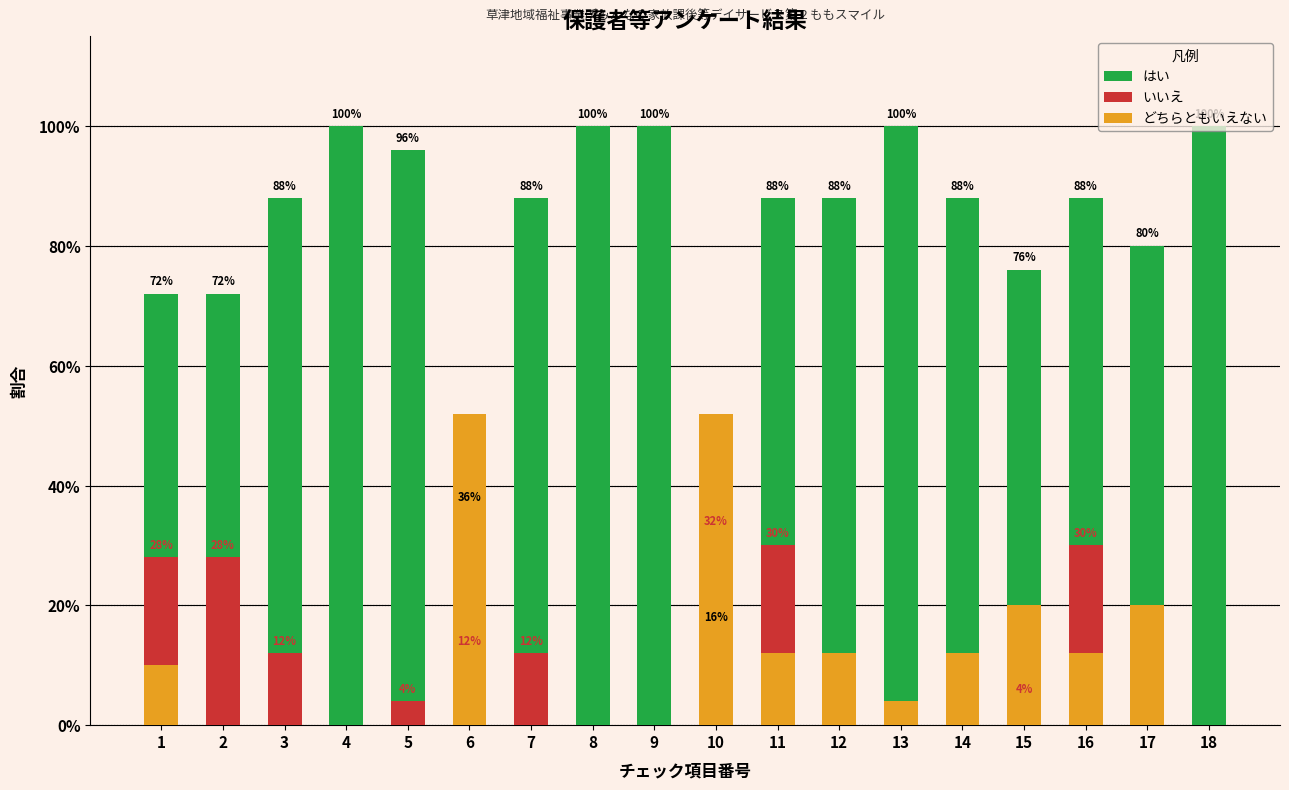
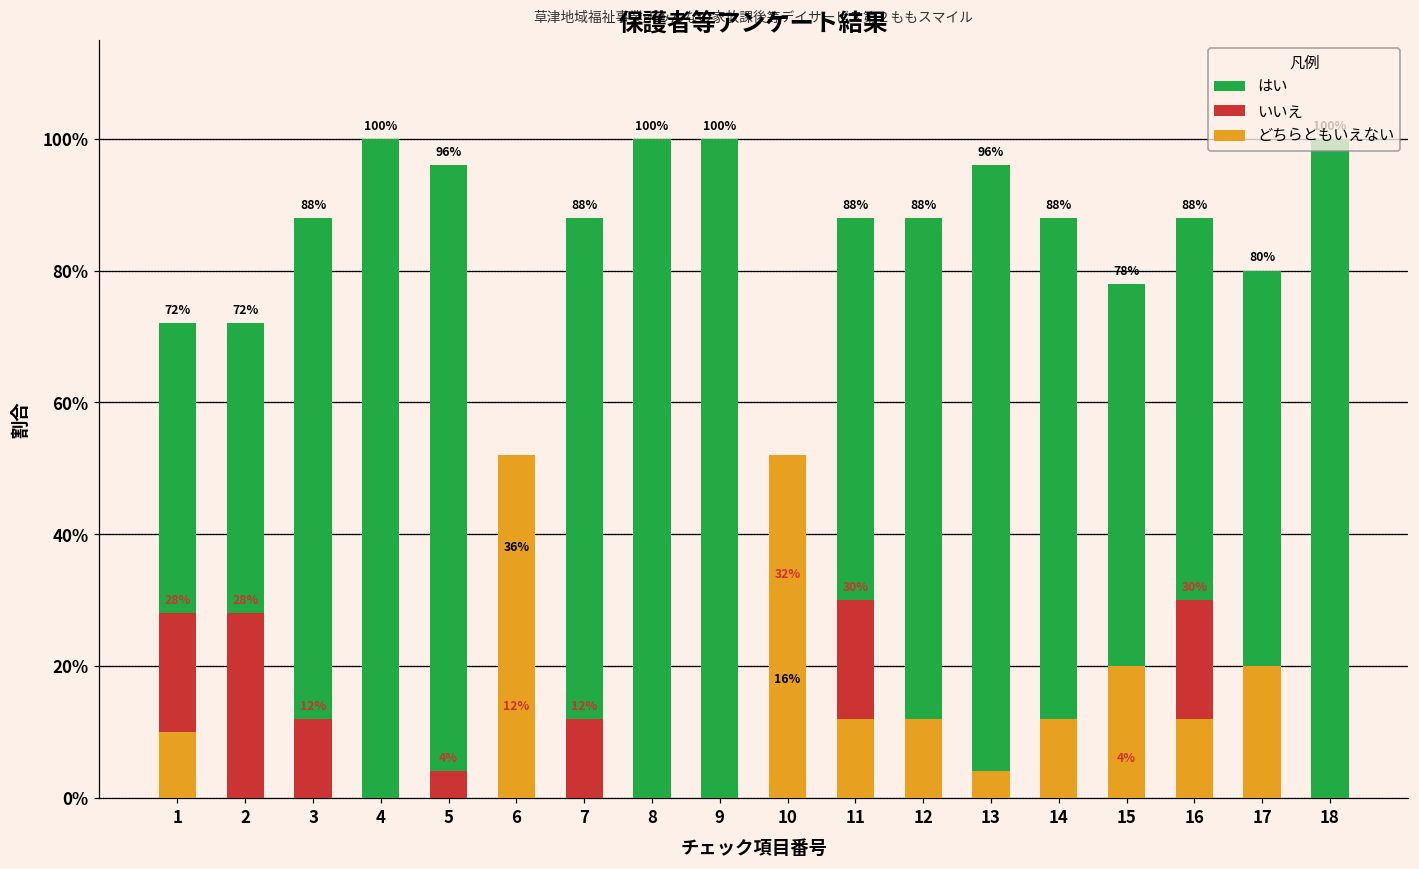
  {
    "はい": {
      "1": "72%",
      "2": "72%",
      "3": "88%",
      "4": "100%",
      "5": "96%",
      "7": "88%",
      "8": "100%",
      "9": "100%",
      "11": "88%",
      "12": "88%",
-     "13": "100%",
+     "13": "96%",
      "14": "88%",
-     "15": "76%",
+     "15": "78%",
      "16": "88%",
      "17": "80%"
    },
    "いいえ": {
      "4": "0%",
      "8": "0%",
      "9": "0%",
      "12": "0%",
      "13": "0%",
      "14": "0%",
      "17": "0%",
      "18": "0%"
    },
    "どちらともいえない": {
      "2": "0%",
      "3": "0%",
      "4": "0%",
      "5": "0%",
      "7": "0%",
      "8": "0%",
      "9": "0%",
      "18": "0%"
    }
  }
